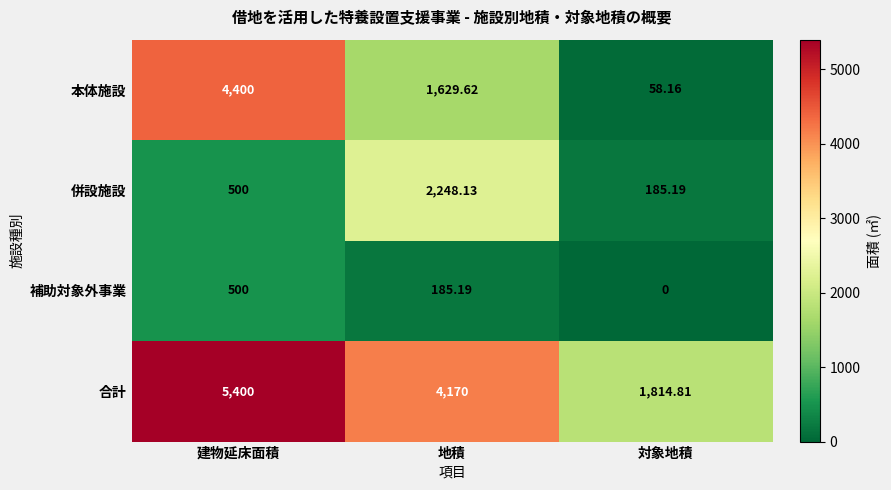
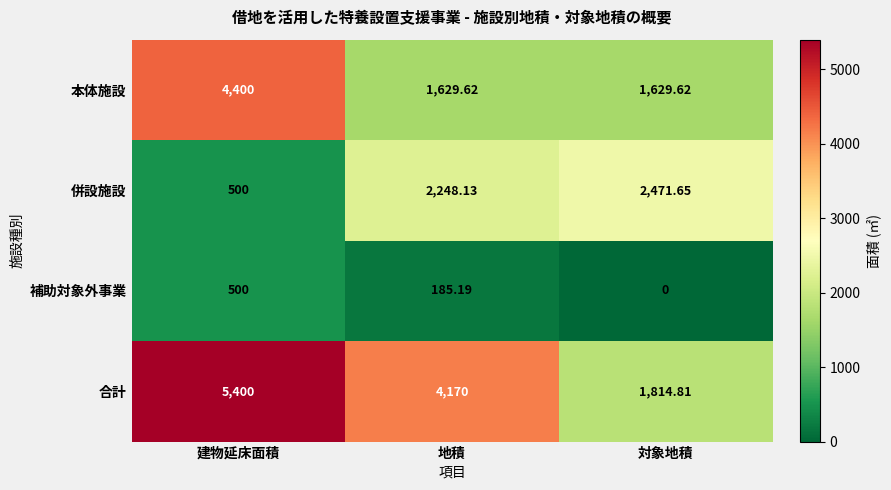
  {
    "本体施設": {
      "建物延床面積": "4,400",
      "地積": "1,629.62",
-     "対象地積": "58.16"
+     "対象地積": "1,629.62"
    },
    "併設施設": {
      "建物延床面積": "500",
      "地積": "2,248.13",
-     "対象地積": "185.19"
+     "対象地積": "2,471.65"
    },
    "補助対象外事業": {
      "建物延床面積": "500",
      "地積": "185.19",
      "対象地積": "0"
    },
    "合計": {
      "建物延床面積": "5,400",
      "地積": "4,170",
      "対象地積": "1,814.81"
    }
  }
